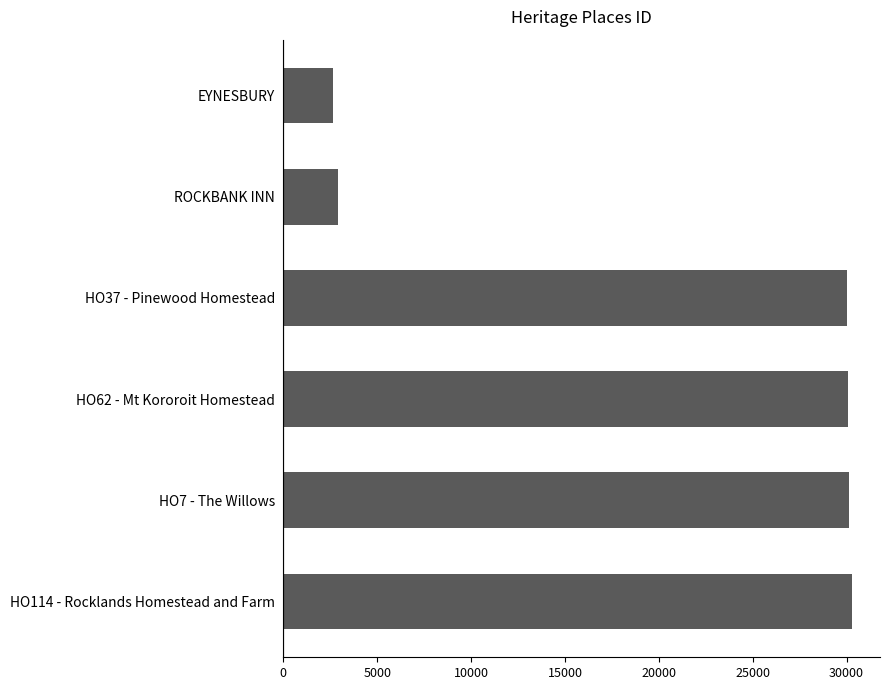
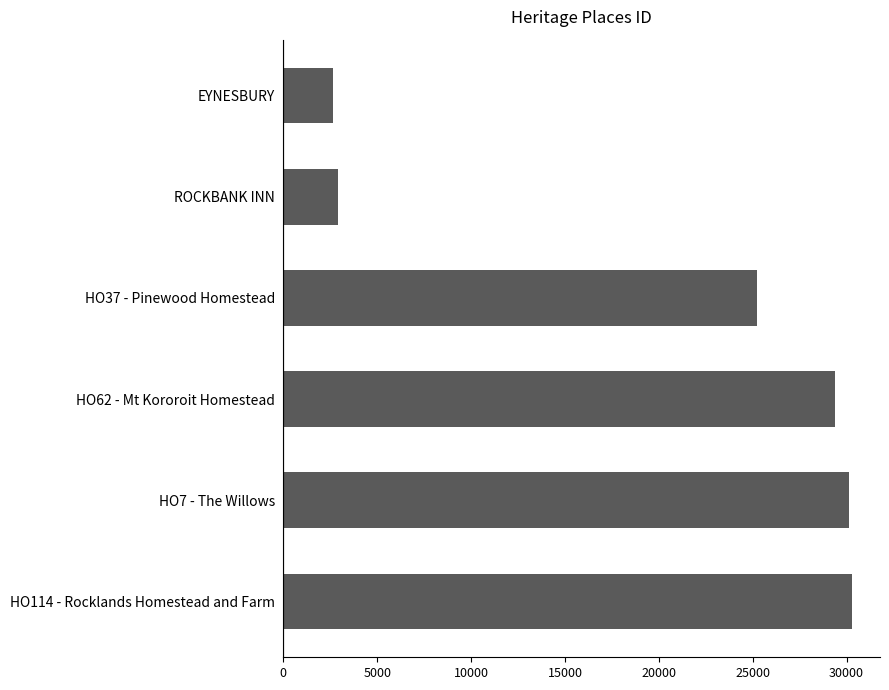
  {
    "EYNESBURY": 2700,
    "ROCKBANK INN": 2900,
-   "HO37 - Pinewood Homestead": 30000,
-   "HO62 - Mt Kororoit Homestead": 30100,
+   "HO37 - Pinewood Homestead": 25200,
+   "HO62 - Mt Kororoit Homestead": 29400,
    "HO7 - The Willows": 30100,
    "HO114 - Rocklands Homestead and Farm": 30300
  }
